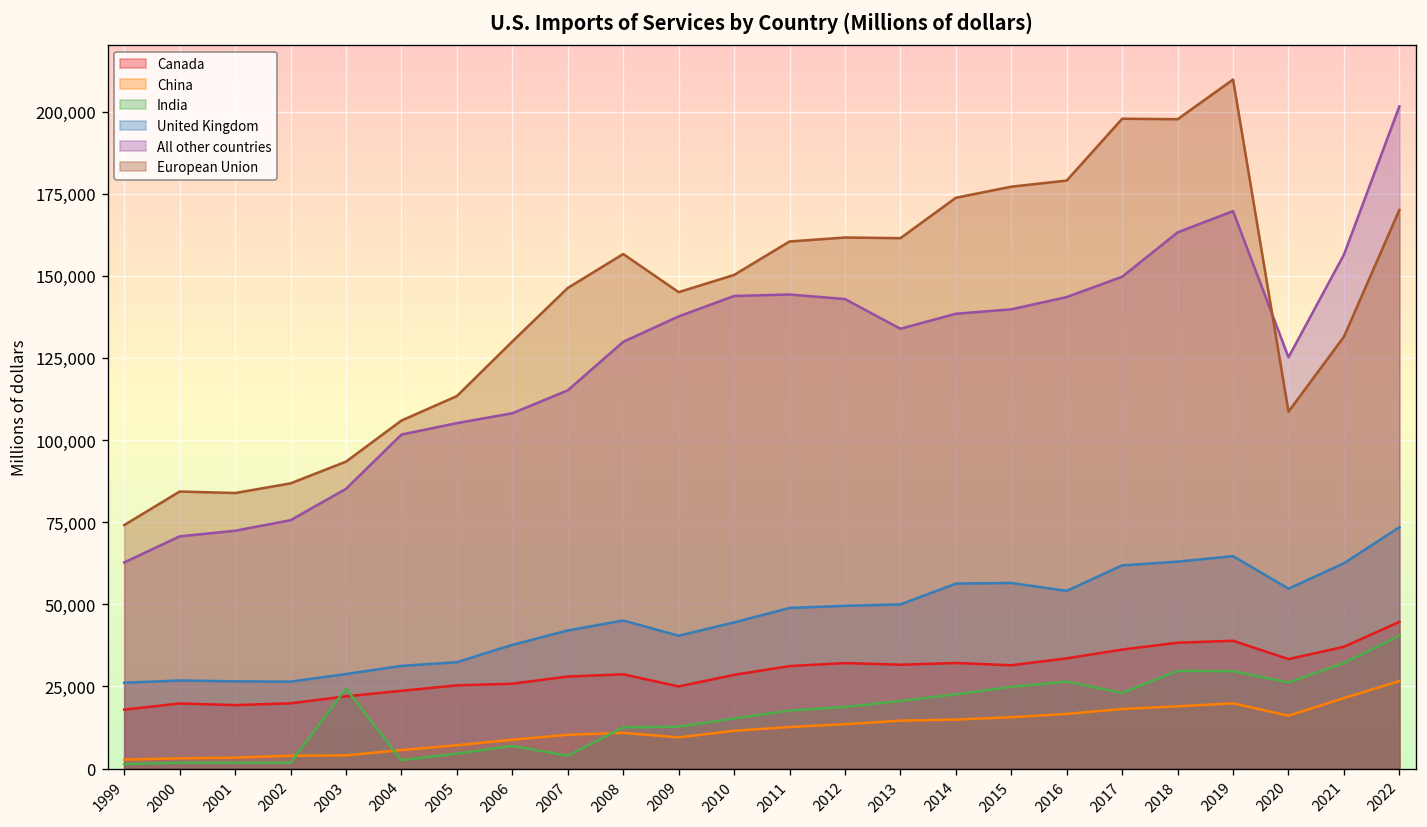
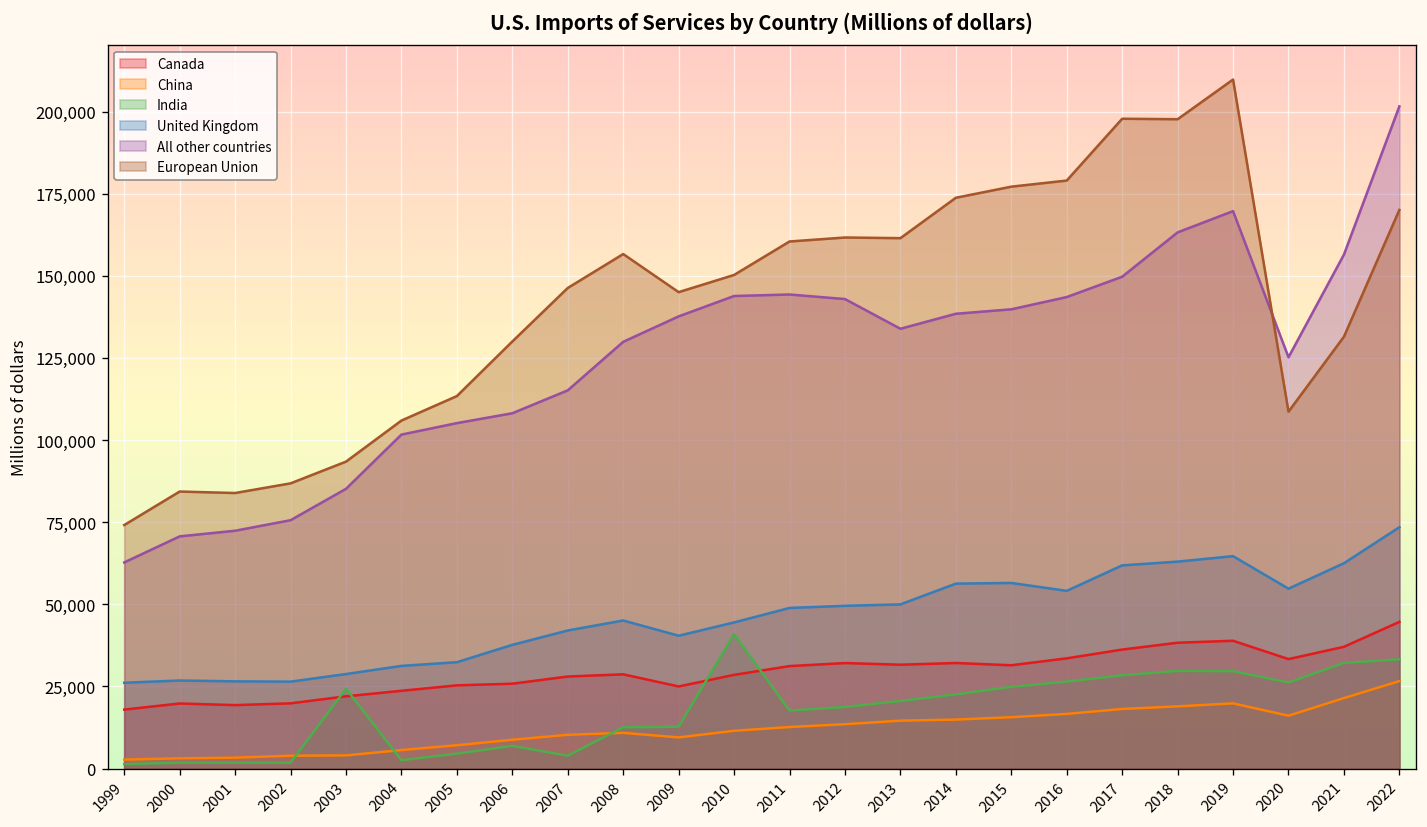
  {
    "India": {
      "1999": "1,000",
      "2000": "2,000",
      "2001": "2,000",
      "2002": "2,000",
      "2003": "24,000",
      "2004": "3,000",
      "2005": "5,000",
      "2006": "7,000",
      "2007": "4,000",
      "2008": "13,000",
      "2009": "13,000",
-     "2010": "15,000",
+     "2010": "41,000",
      "2011": "18,000",
      "2012": "19,000",
      "2013": "21,000",
      "2014": "23,000",
      "2015": "25,000",
      "2016": "26,000",
-     "2017": "23,000",
+     "2017": "28,000",
      "2018": "30,000",
      "2019": "30,000",
      "2020": "26,000",
      "2021": "32,000",
-     "2022": "40,000"
+     "2022": "33,000"
    }
  }
